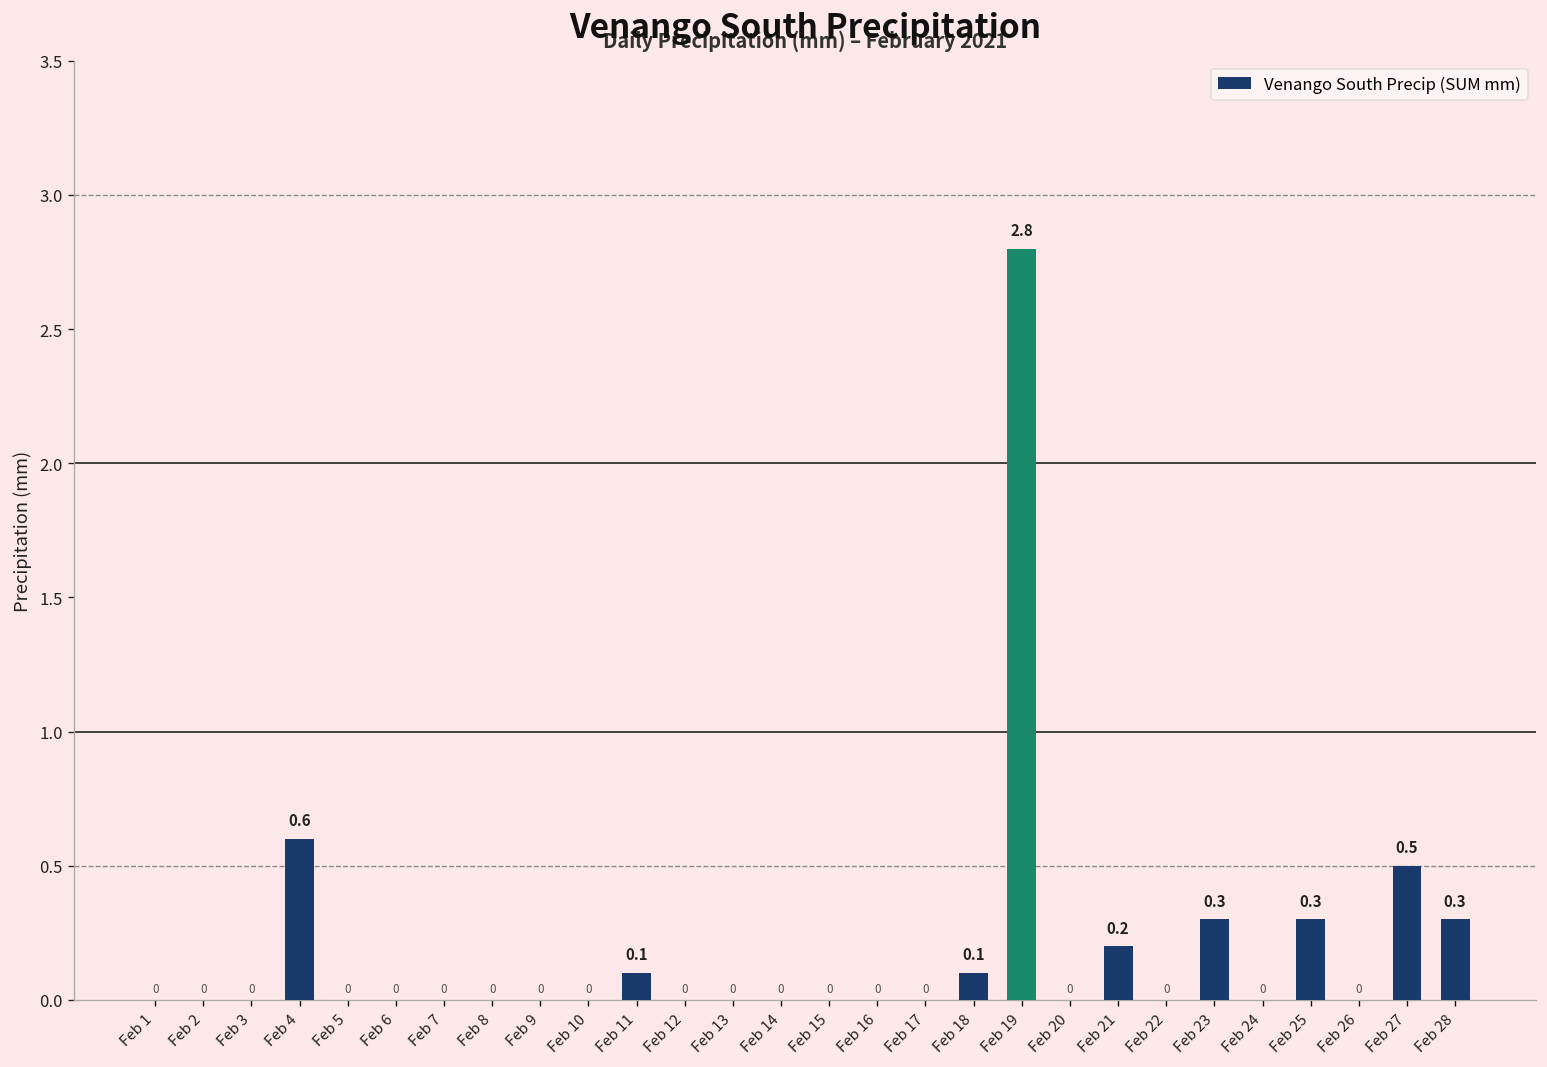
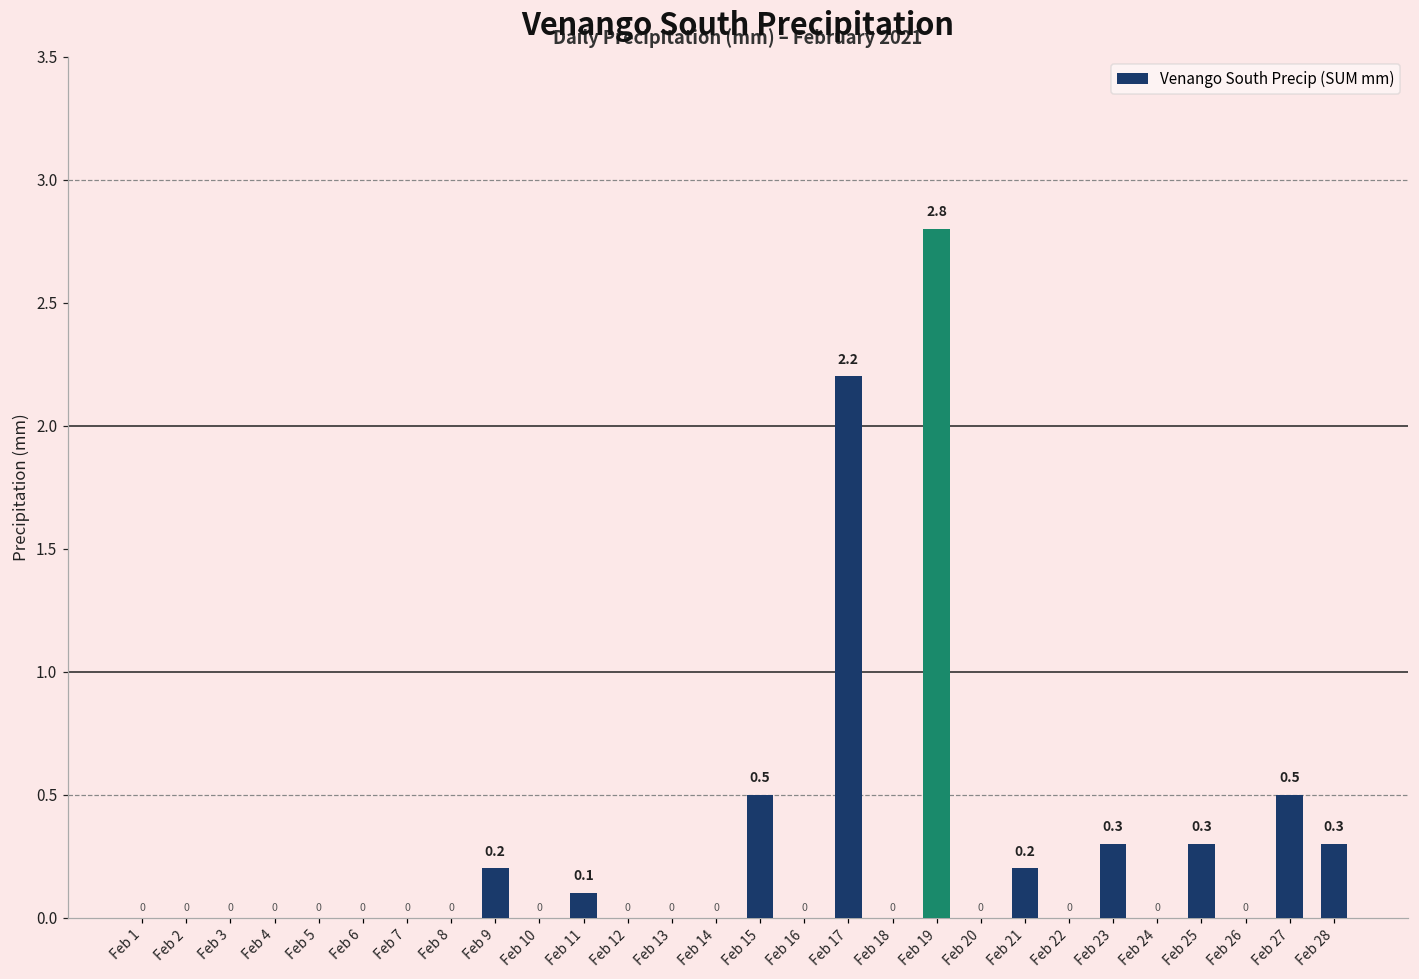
  {
    "Feb 1": 0,
    "Feb 2": 0,
    "Feb 3": 0,
-   "Feb 4": 0.6,
+   "Feb 4": 0,
    "Feb 5": 0,
    "Feb 6": 0,
    "Feb 7": 0,
    "Feb 8": 0,
-   "Feb 9": 0,
+   "Feb 9": 0.2,
    "Feb 10": 0,
    "Feb 11": 0.1,
    "Feb 12": 0,
    "Feb 13": 0,
    "Feb 14": 0,
-   "Feb 15": 0,
+   "Feb 15": 0.5,
    "Feb 16": 0,
-   "Feb 17": 0,
-   "Feb 18": 0.1,
+   "Feb 17": 2.2,
+   "Feb 18": 0,
    "Feb 19": 2.8,
    "Feb 20": 0,
    "Feb 21": 0.2,
    "Feb 22": 0,
    "Feb 23": 0.3,
    "Feb 24": 0,
    "Feb 25": 0.3,
    "Feb 26": 0,
    "Feb 27": 0.5,
    "Feb 28": 0.3
  }
